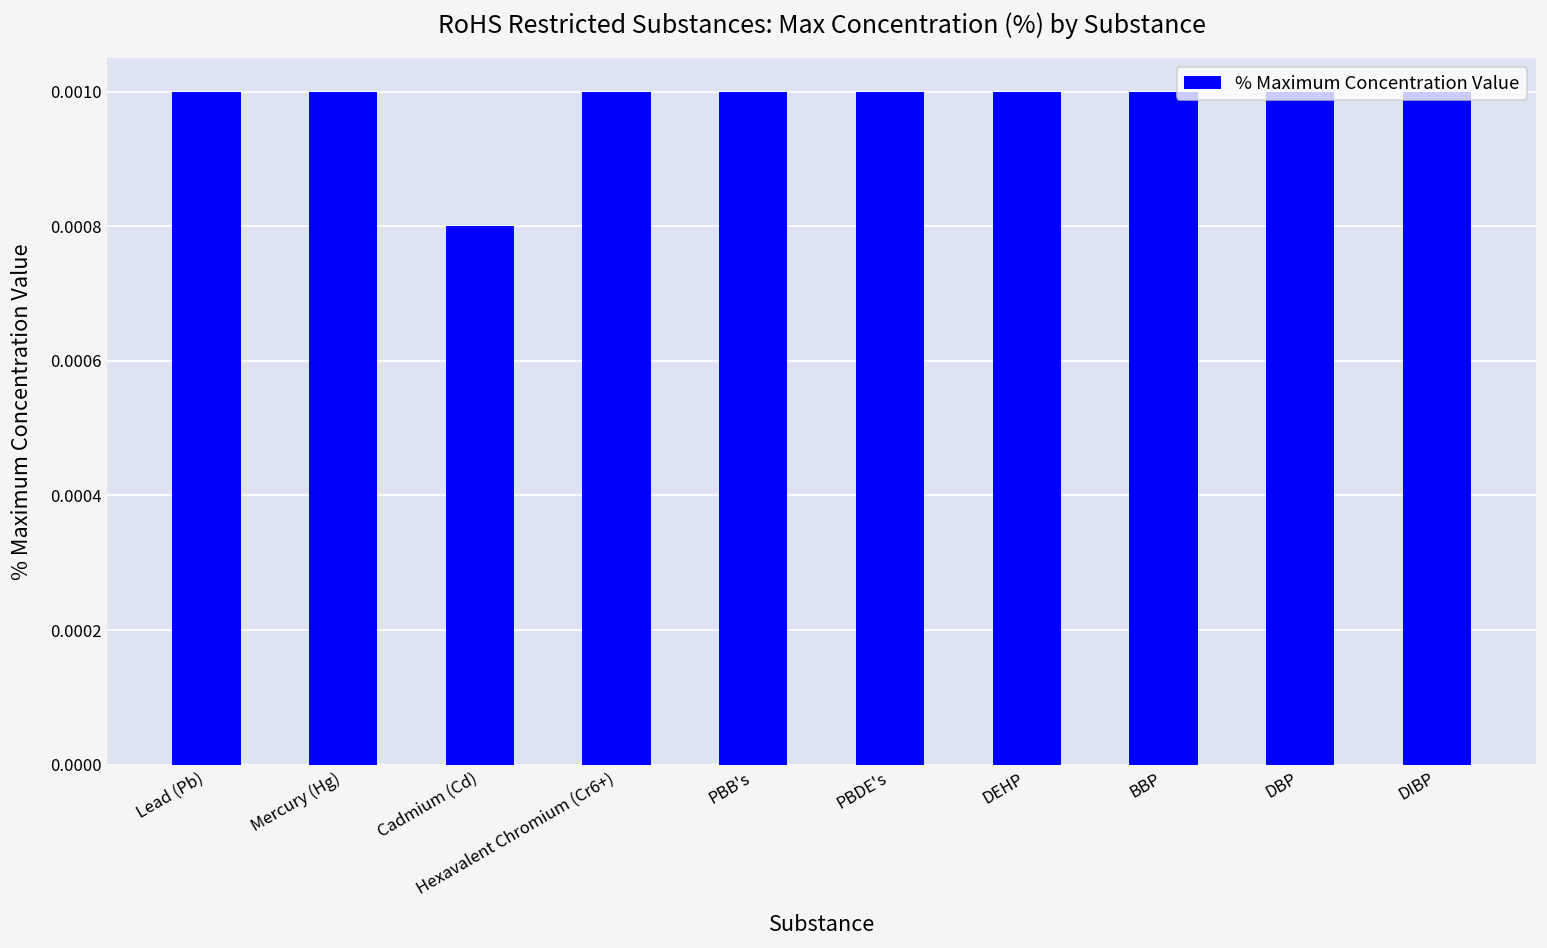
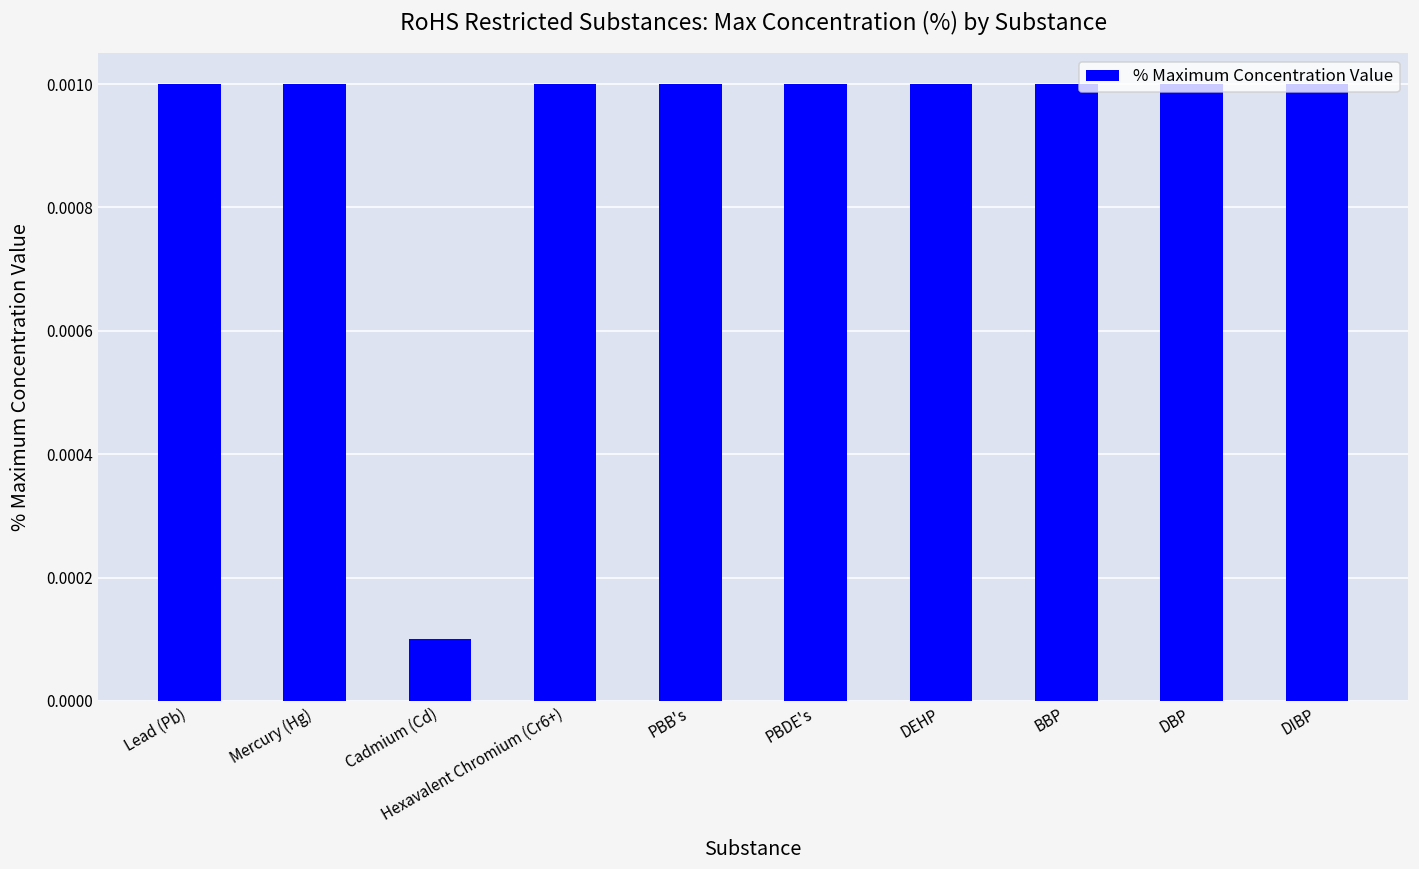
  {
    "Lead (Pb)": 0.0010,
    "Mercury (Hg)": 0.0010,
-   "Cadmium (Cd)": 0.0008,
+   "Cadmium (Cd)": 0.0001,
    "Hexavalent Chromium (Cr6+)": 0.0010,
    "PBB's": 0.0010,
    "PBDE's": 0.0010,
    "DEHP": 0.0010,
    "BBP": 0.0010
  }
